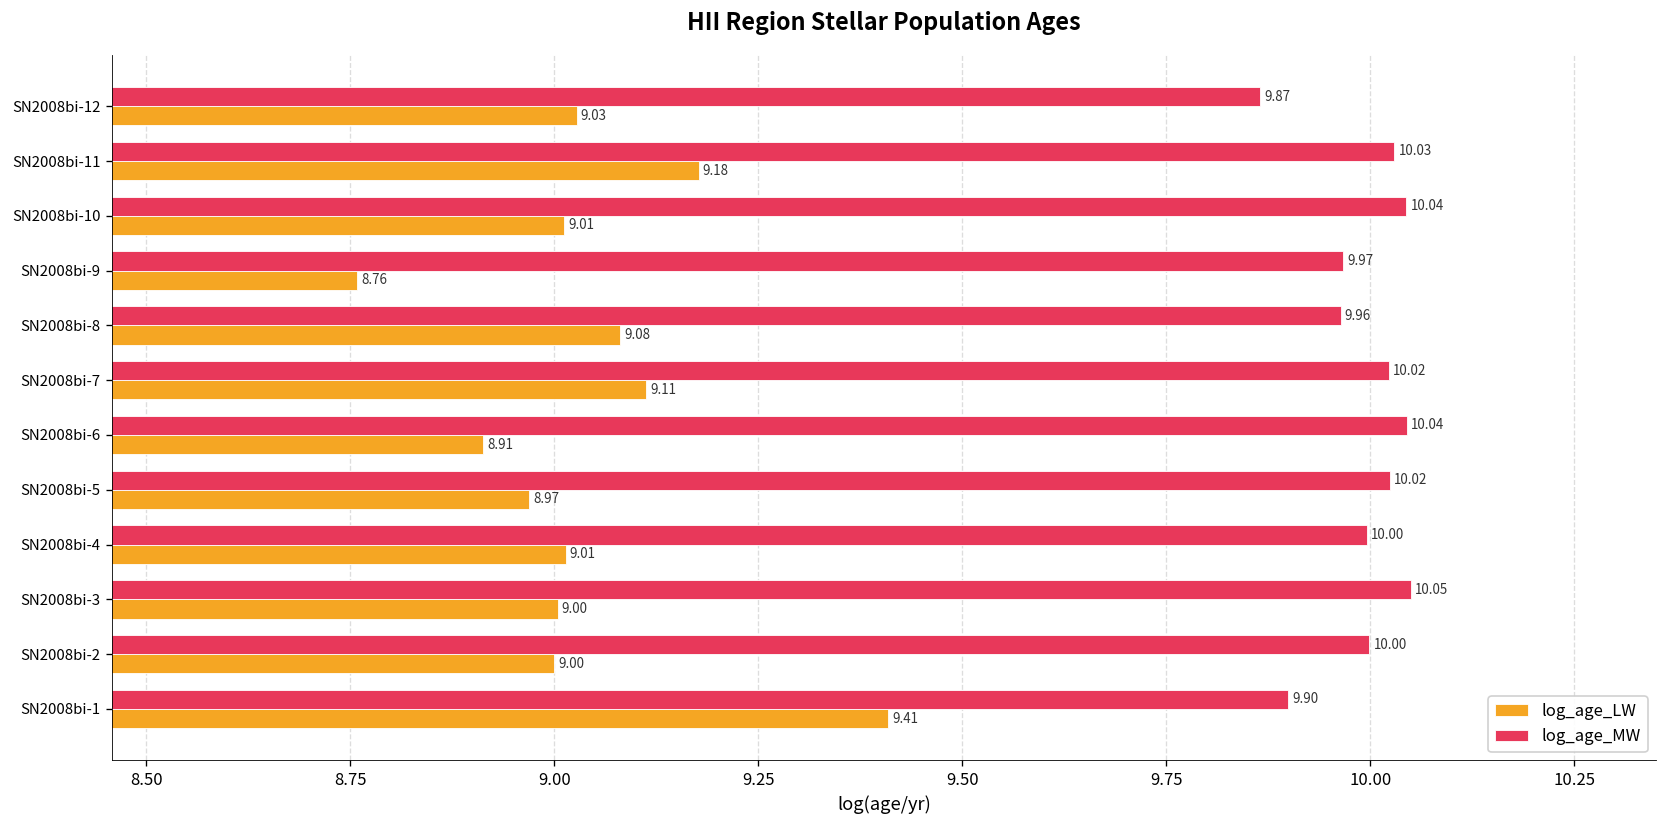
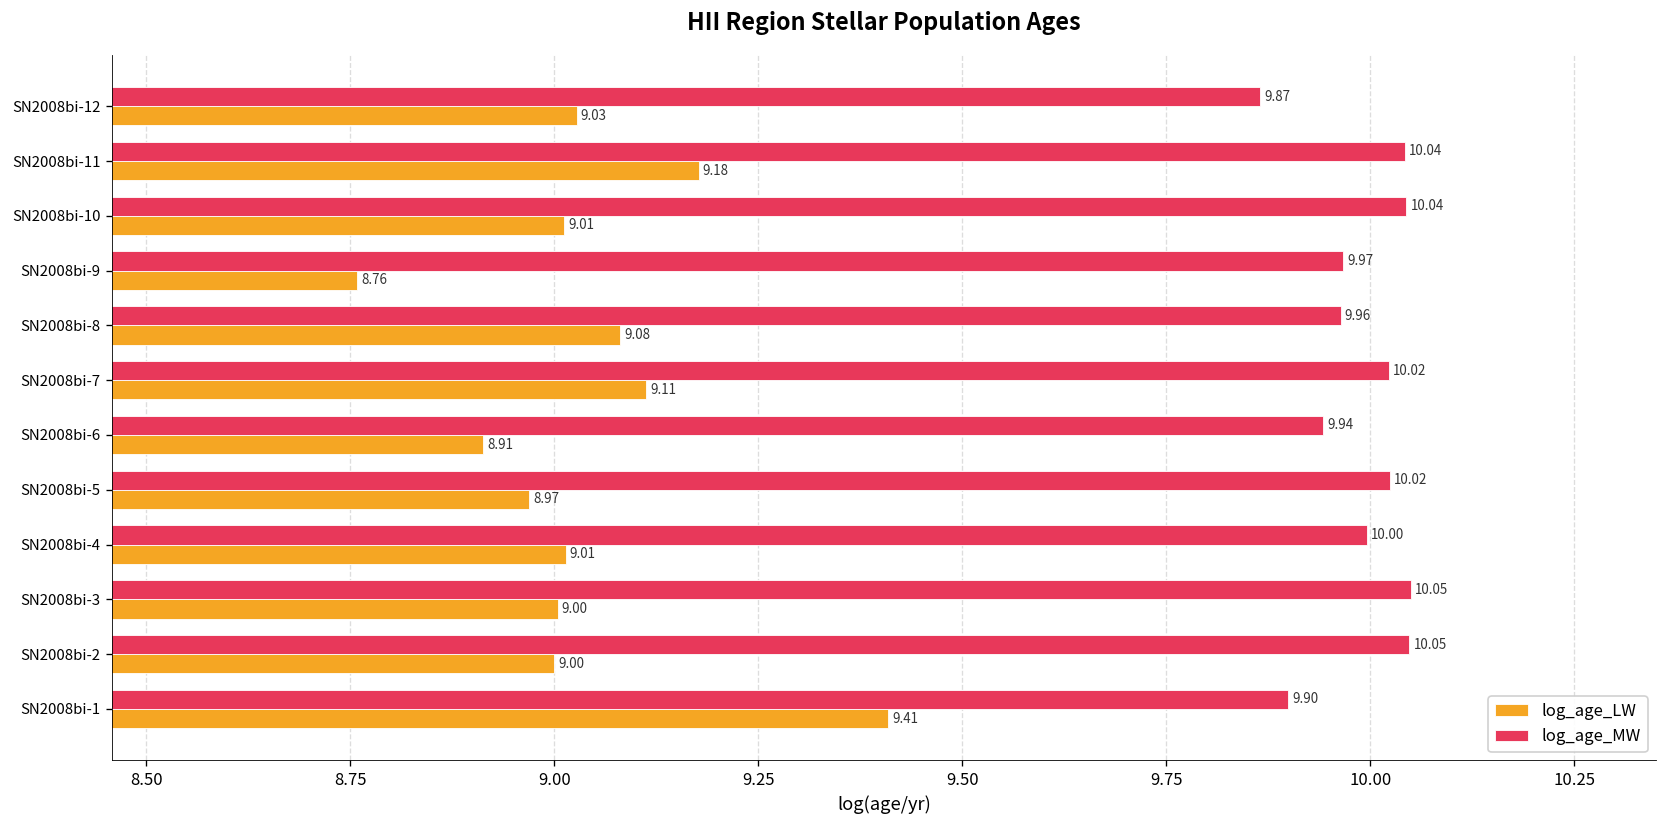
  {
    "log_age_LW": {
      "SN2008bi-12": 9.03,
      "SN2008bi-11": 9.18,
      "SN2008bi-10": 9.01,
      "SN2008bi-9": 8.76,
      "SN2008bi-8": 9.08,
      "SN2008bi-7": 9.11,
      "SN2008bi-6": 8.91,
      "SN2008bi-5": 8.97,
      "SN2008bi-4": 9.01,
      "SN2008bi-3": 9.00,
      "SN2008bi-2": 9.00,
      "SN2008bi-1": 9.41
    },
    "log_age_MW": {
      "SN2008bi-12": 9.87,
-     "SN2008bi-11": 10.03,
+     "SN2008bi-11": 10.04,
      "SN2008bi-10": 10.04,
      "SN2008bi-9": 9.97,
      "SN2008bi-8": 9.96,
      "SN2008bi-7": 10.02,
-     "SN2008bi-6": 10.04,
+     "SN2008bi-6": 9.94,
      "SN2008bi-5": 10.02,
      "SN2008bi-4": 10.00,
      "SN2008bi-3": 10.05,
-     "SN2008bi-2": 10.00,
+     "SN2008bi-2": 10.05,
      "SN2008bi-1": 9.90
    }
  }
